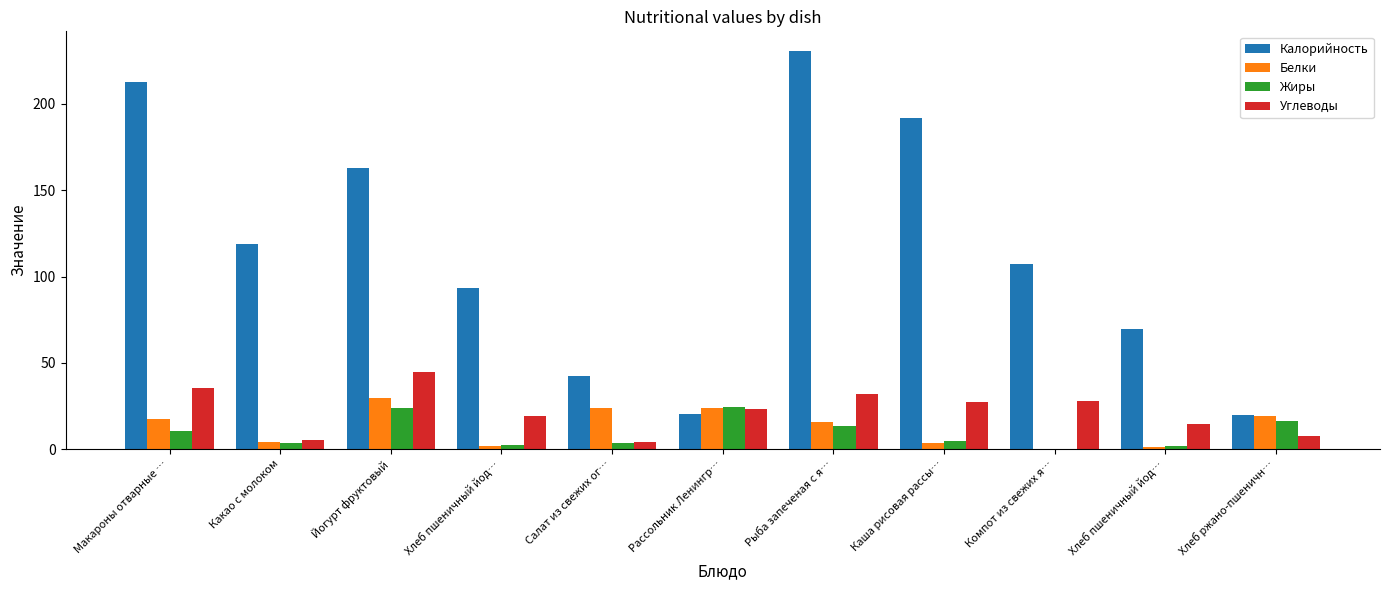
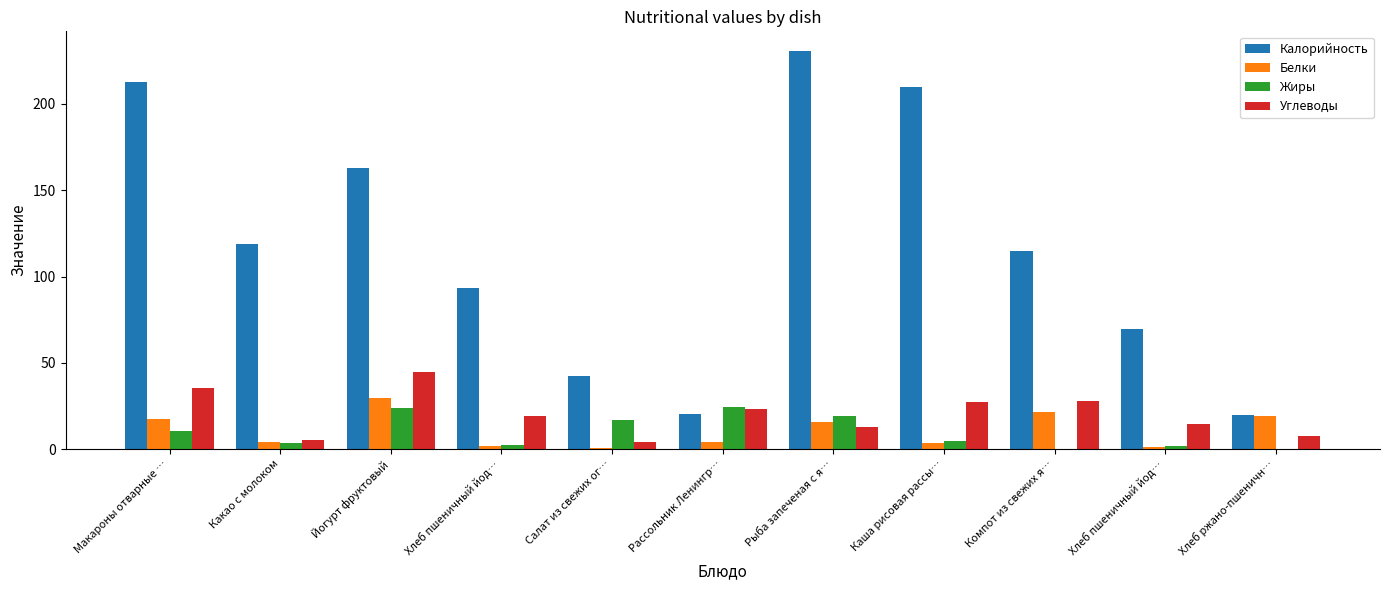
  {
    "Калорийность": {
      "Макароны отварные …": 213,
      "Какао с молоком": 119,
      "Йогурт фруктовый": 163,
      "Салат из свежих ог…": 42,
      "Рассольник Ленингр…": 20,
      "Рыба запеченая с я…": 231,
-     "Каша рисовая рассы…": 192,
-     "Компот из свежих я…": 107,
+     "Каша рисовая рассы…": 210,
+     "Компот из свежих я…": 115,
      "Хлеб ржано-пшеничн…": 20
    },
    "Белки": {
      "Макароны отварные …": 17,
      "Какао с молоком": 4,
      "Йогурт фруктовый": 30,
-     "Салат из свежих ог…": 24,
-     "Рассольник Ленингр…": 24,
+     "Салат из свежих ог…": 1,
+     "Рассольник Ленингр…": 4,
      "Рыба запеченая с я…": 15,
      "Каша рисовая рассы…": 4,
-     "Компот из свежих я…": 0,
+     "Компот из свежих я…": 22,
      "Хлеб ржано-пшеничн…": 19
    },
    "Жиры": {
      "Макароны отварные …": 11,
      "Какао с молоком": 4,
      "Йогурт фруктовый": 24,
-     "Салат из свежих ог…": 4,
+     "Салат из свежих ог…": 17,
      "Рассольник Ленингр…": 25,
-     "Рыба запеченая с я…": 13,
+     "Рыба запеченая с я…": 19,
      "Каша рисовая рассы…": 5,
-     "Хлеб ржано-пшеничн…": 16
+     "Хлеб ржано-пшеничн…": 0
    },
    "Углеводы": {
      "Макароны отварные …": 36,
      "Какао с молоком": 5,
      "Йогурт фруктовый": 45,
      "Салат из свежих ог…": 4,
      "Рассольник Ленингр…": 23,
-     "Рыба запеченая с я…": 32,
+     "Рыба запеченая с я…": 13,
      "Каша рисовая рассы…": 27,
      "Компот из свежих я…": 28,
      "Хлеб ржано-пшеничн…": 8
    }
  }
